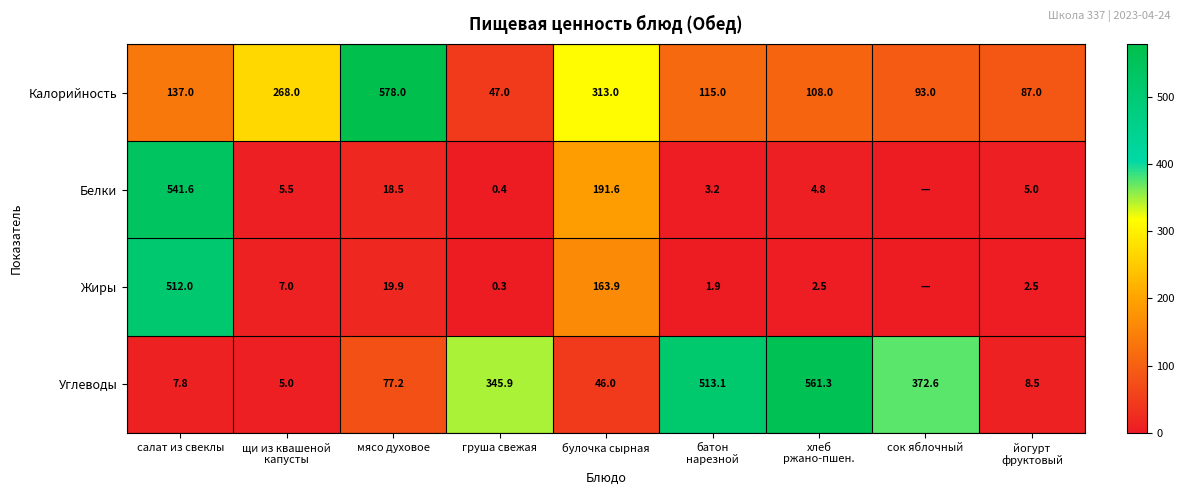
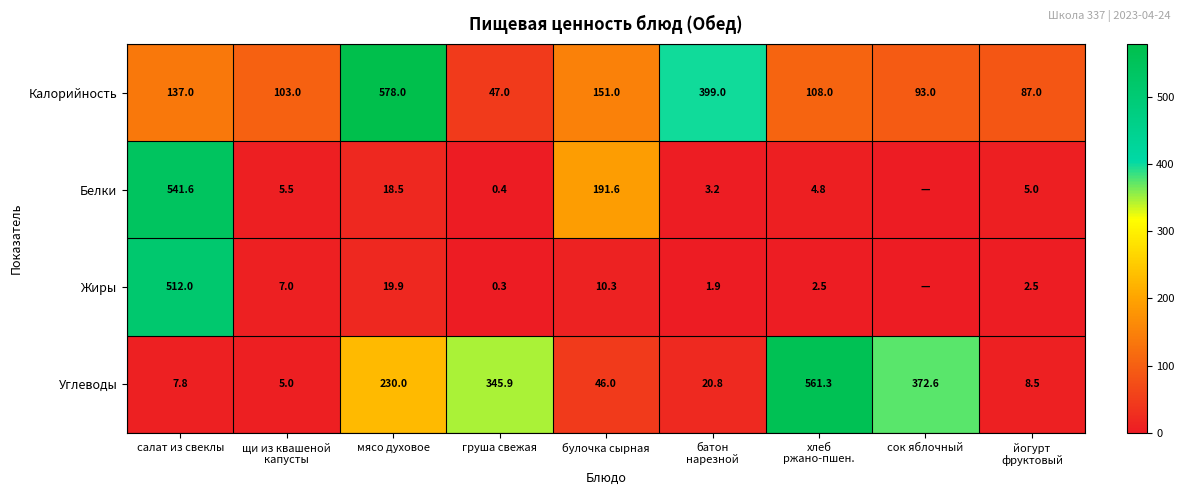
  {
    "Калорийность": {
      "салат из свеклы": 137.0,
-     "щи из квашеной капусты": 268.0,
+     "щи из квашеной капусты": 103.0,
      "мясо духовое": 578.0,
      "груша свежая": 47.0,
-     "булочка сырная": 313.0,
-     "батон нарезной": 115.0,
+     "булочка сырная": 151.0,
+     "батон нарезной": 399.0,
      "хлеб ржано-пшен.": 108.0,
      "сок яблочный": 93.0,
      "йогурт фруктовый": 87.0
    },
    "Белки": {
      "салат из свеклы": 541.6,
      "щи из квашеной капусты": 5.5,
      "мясо духовое": 18.5,
      "груша свежая": 0.4,
      "булочка сырная": 191.6,
      "батон нарезной": 3.2,
      "хлеб ржано-пшен.": 4.8,
      "йогурт фруктовый": 5.0
    },
    "Жиры": {
      "салат из свеклы": 512.0,
      "щи из квашеной капусты": 7.0,
      "мясо духовое": 19.9,
      "груша свежая": 0.3,
-     "булочка сырная": 163.9,
+     "булочка сырная": 10.3,
      "батон нарезной": 1.9,
      "хлеб ржано-пшен.": 2.5,
      "йогурт фруктовый": 2.5
    },
    "Углеводы": {
      "салат из свеклы": 7.8,
      "щи из квашеной капусты": 5.0,
-     "мясо духовое": 77.2,
+     "мясо духовое": 230.0,
      "груша свежая": 345.9,
      "булочка сырная": 46.0,
-     "батон нарезной": 513.1,
+     "батон нарезной": 20.8,
      "хлеб ржано-пшен.": 561.3,
      "сок яблочный": 372.6,
      "йогурт фруктовый": 8.5
    }
  }
